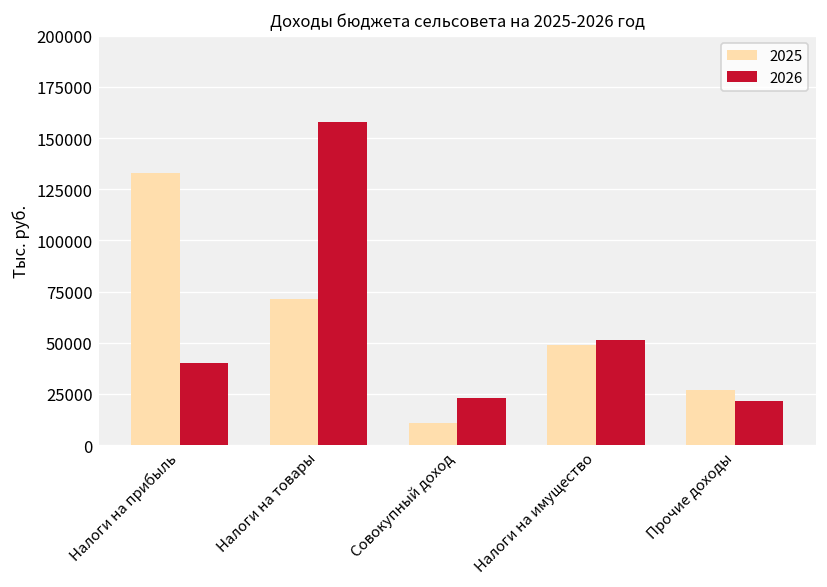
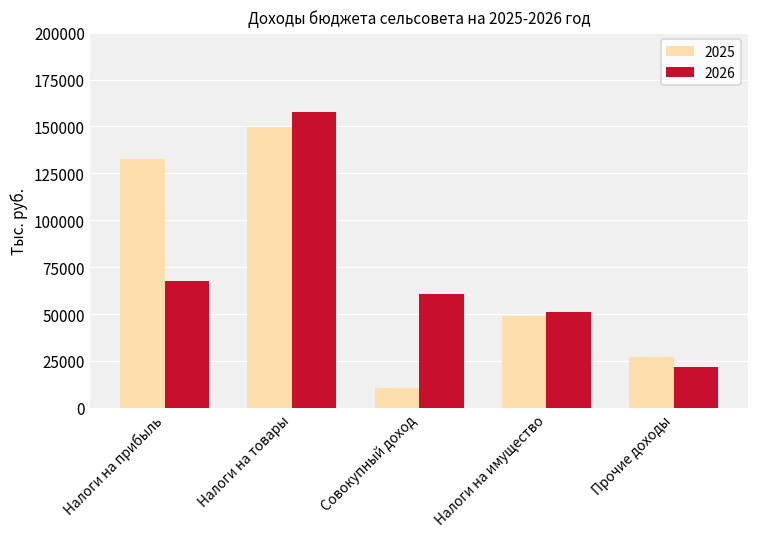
  {
    "2025": {
      "Налоги на прибыль": 133000,
-     "Налоги на товары": 71000,
+     "Налоги на товары": 150000,
      "Совокупный доход": 11000,
      "Налоги на имущество": 49000,
      "Прочие доходы": 27000
    },
    "2026": {
-     "Налоги на прибыль": 40000,
+     "Налоги на прибыль": 68000,
      "Налоги на товары": 158000,
-     "Совокупный доход": 23000,
+     "Совокупный доход": 61000,
      "Налоги на имущество": 51000,
      "Прочие доходы": 22000
    }
  }
